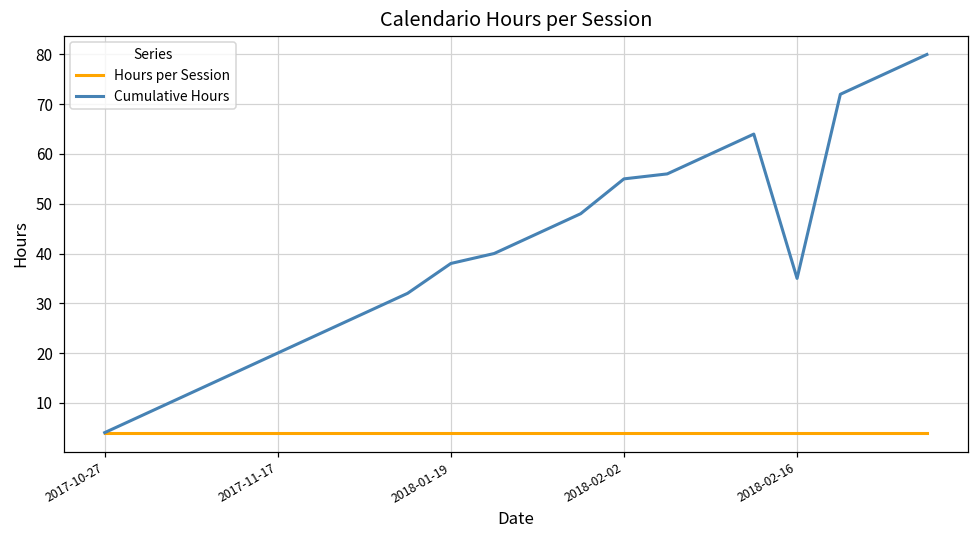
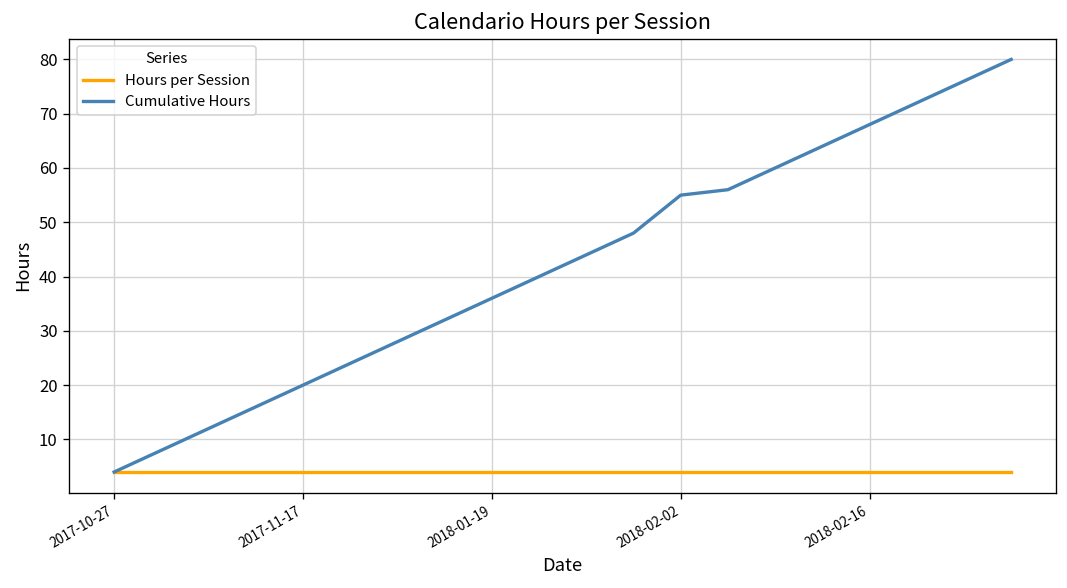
  {
    "Hours per Session": {
      "2017-11-17": 4,
      "2018-01-19": 4,
      "2018-02-02": 4,
      "2018-02-16": 4
    },
    "Cumulative Hours": {
      "2017-11-17": 20,
-     "2018-01-19": 38,
+     "2018-01-19": 36,
      "2018-02-02": 55,
-     "2018-02-16": 35
+     "2018-02-16": 68
    }
  }
